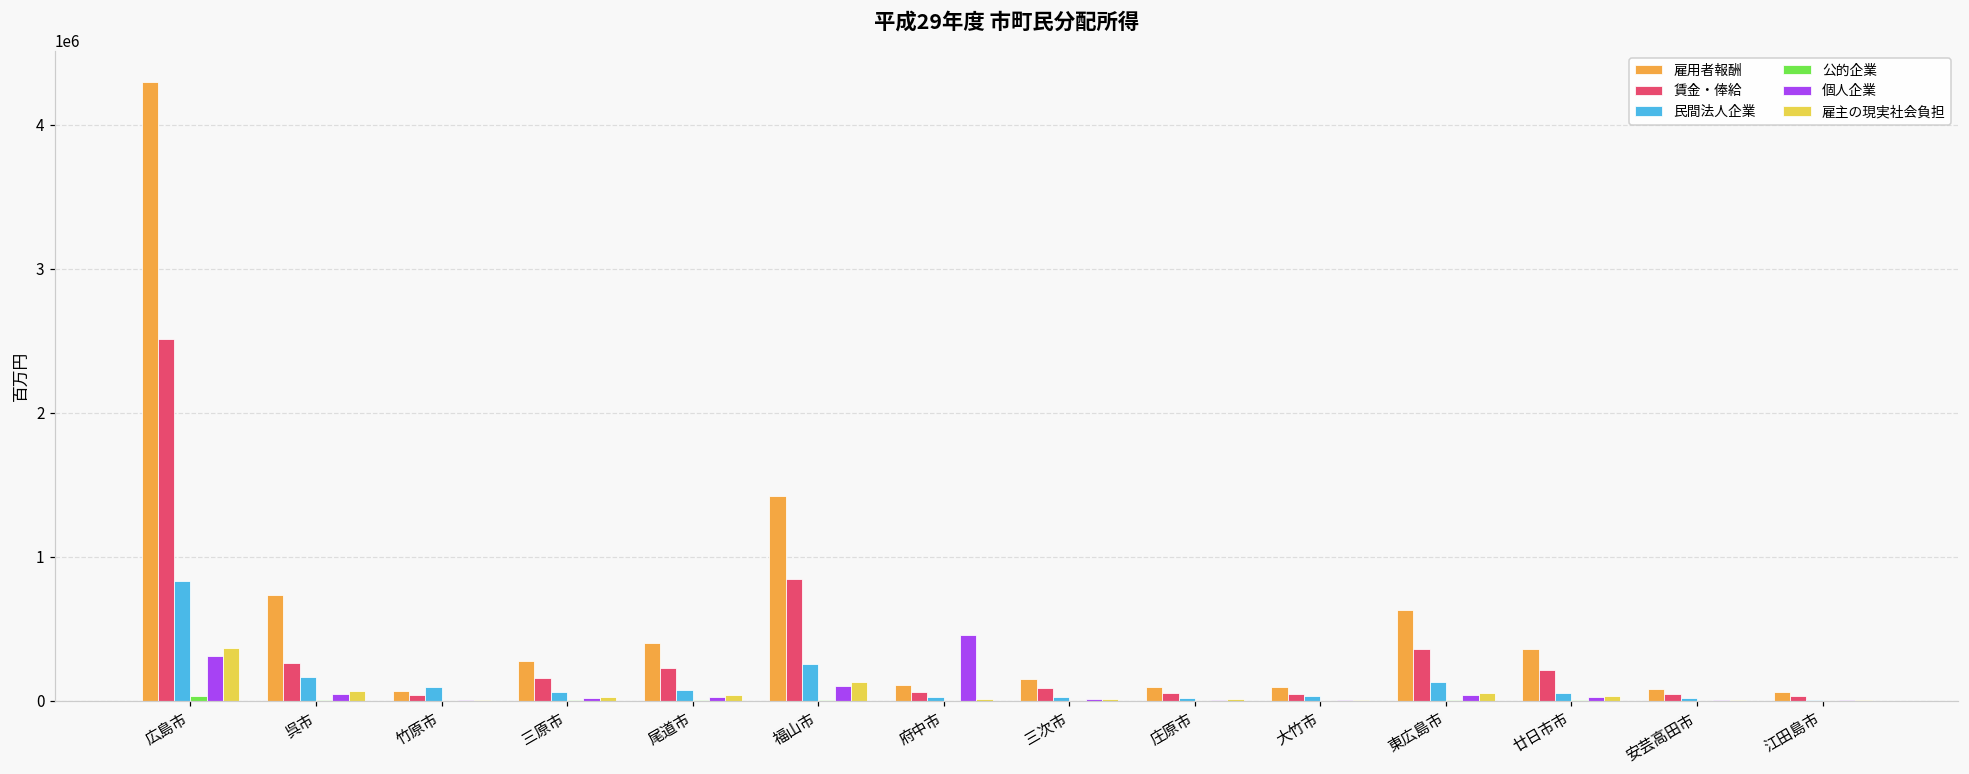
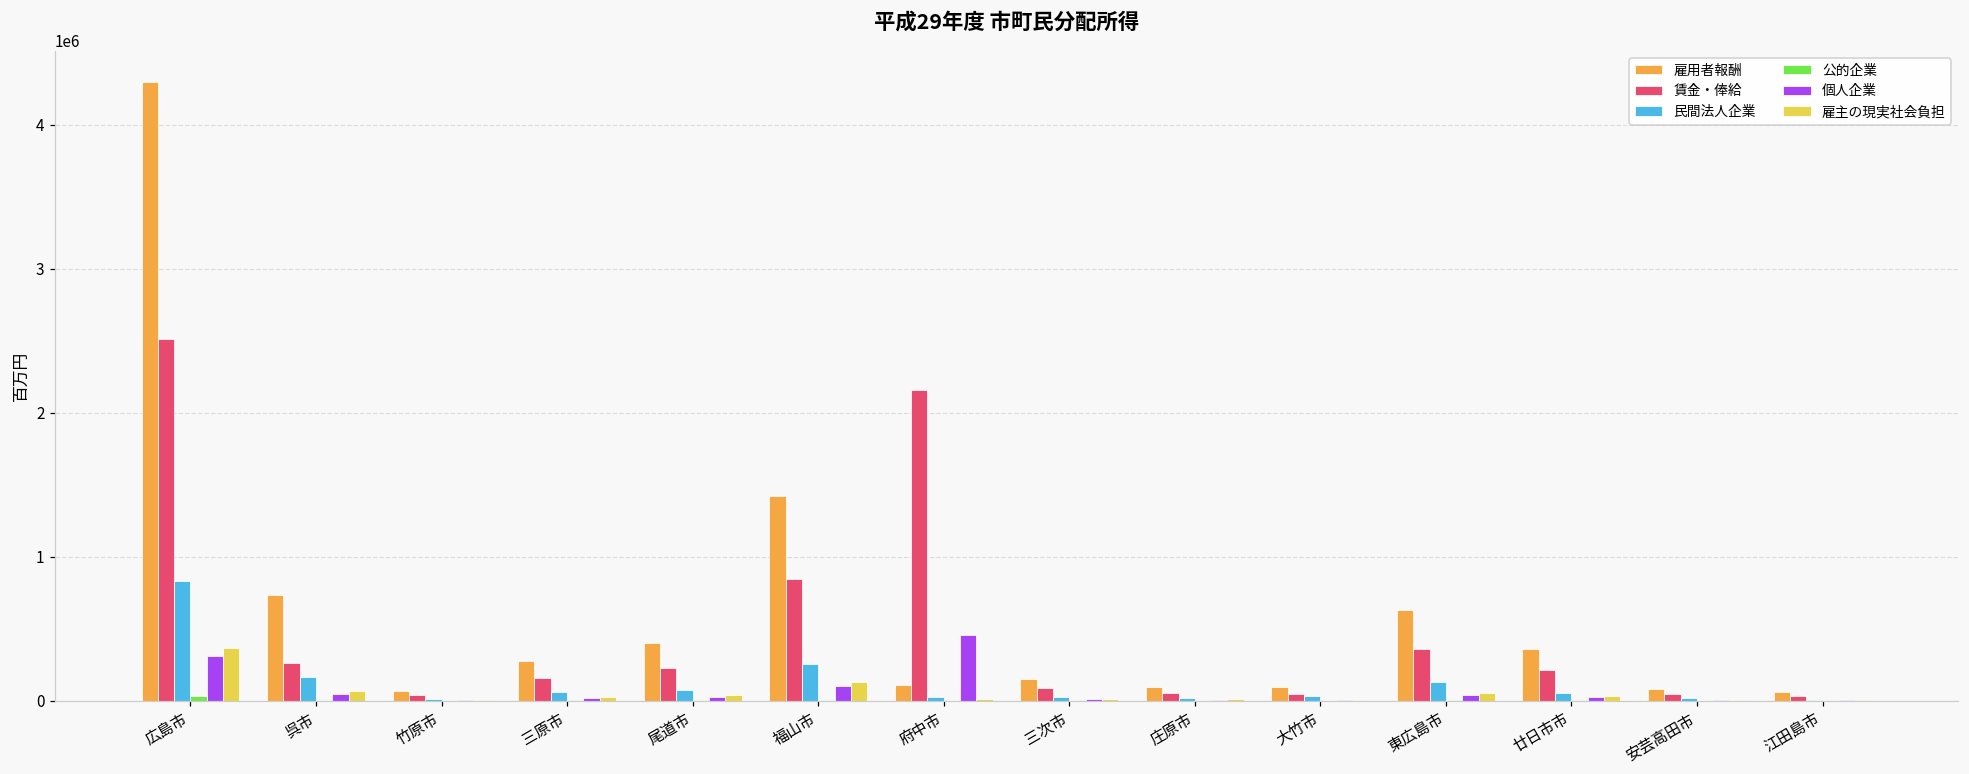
  {
    "賃金・俸給": {
      "広島市": 2510000,
      "呉市": 260000,
      "竹原市": 40000,
      "三原市": 160000,
      "尾道市": 230000,
      "福山市": 840000,
-     "府中市": 60000,
+     "府中市": 2160000,
      "三次市": 90000,
      "庄原市": 50000,
      "大竹市": 50000,
      "東広島市": 360000,
      "廿日市市": 210000,
      "安芸高田市": 40000,
      "江田島市": 40000
    },
    "民間法人企業": {
      "広島市": 830000,
      "呉市": 160000,
-     "竹原市": 90000,
+     "竹原市": 20000,
      "三原市": 60000,
      "尾道市": 80000,
      "福山市": 260000,
      "府中市": 20000,
      "三次市": 30000,
      "大竹市": 30000,
      "東広島市": 130000,
      "廿日市市": 50000
    },
    "公的企業": {
      "広島市": 30000
    },
    "個人企業": {
      "広島市": 310000,
      "呉市": 50000,
      "三原市": 20000,
      "尾道市": 30000,
      "福山市": 110000,
      "府中市": 460000,
      "東広島市": 40000,
      "廿日市市": 30000
    }
  }
